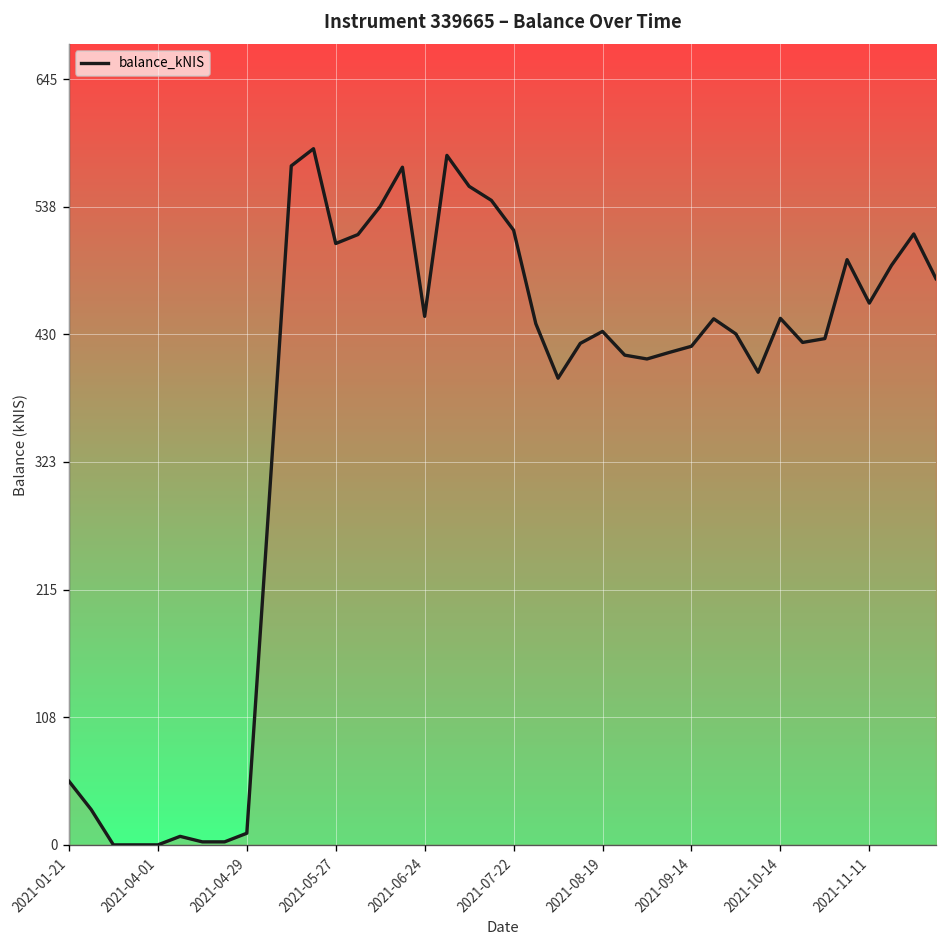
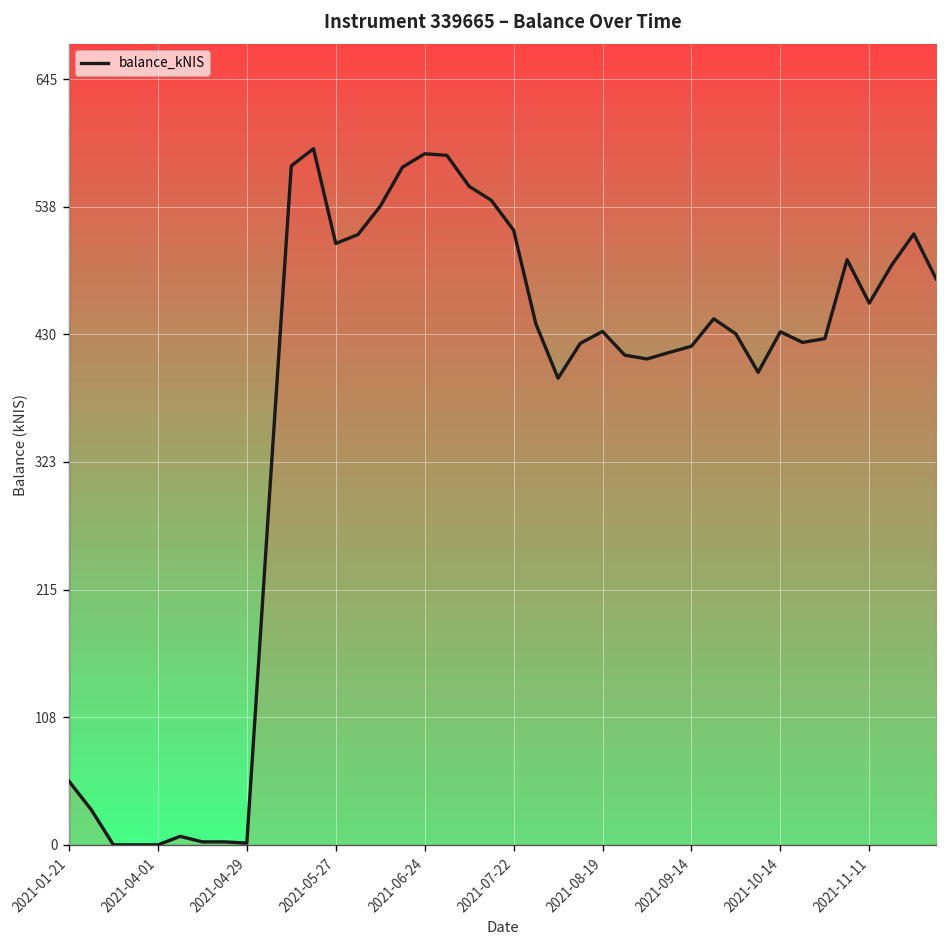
  {
    "2021-01-21": 50,
    "2021-04-01": 0,
-   "2021-04-29": 10,
+   "2021-04-29": 0,
    "2021-05-27": 510,
-   "2021-06-24": 450,
+   "2021-06-24": 580,
    "2021-07-22": 520,
    "2021-08-19": 430,
    "2021-09-14": 420,
-   "2021-10-14": 440,
+   "2021-10-14": 430,
    "2021-11-11": 460
  }
